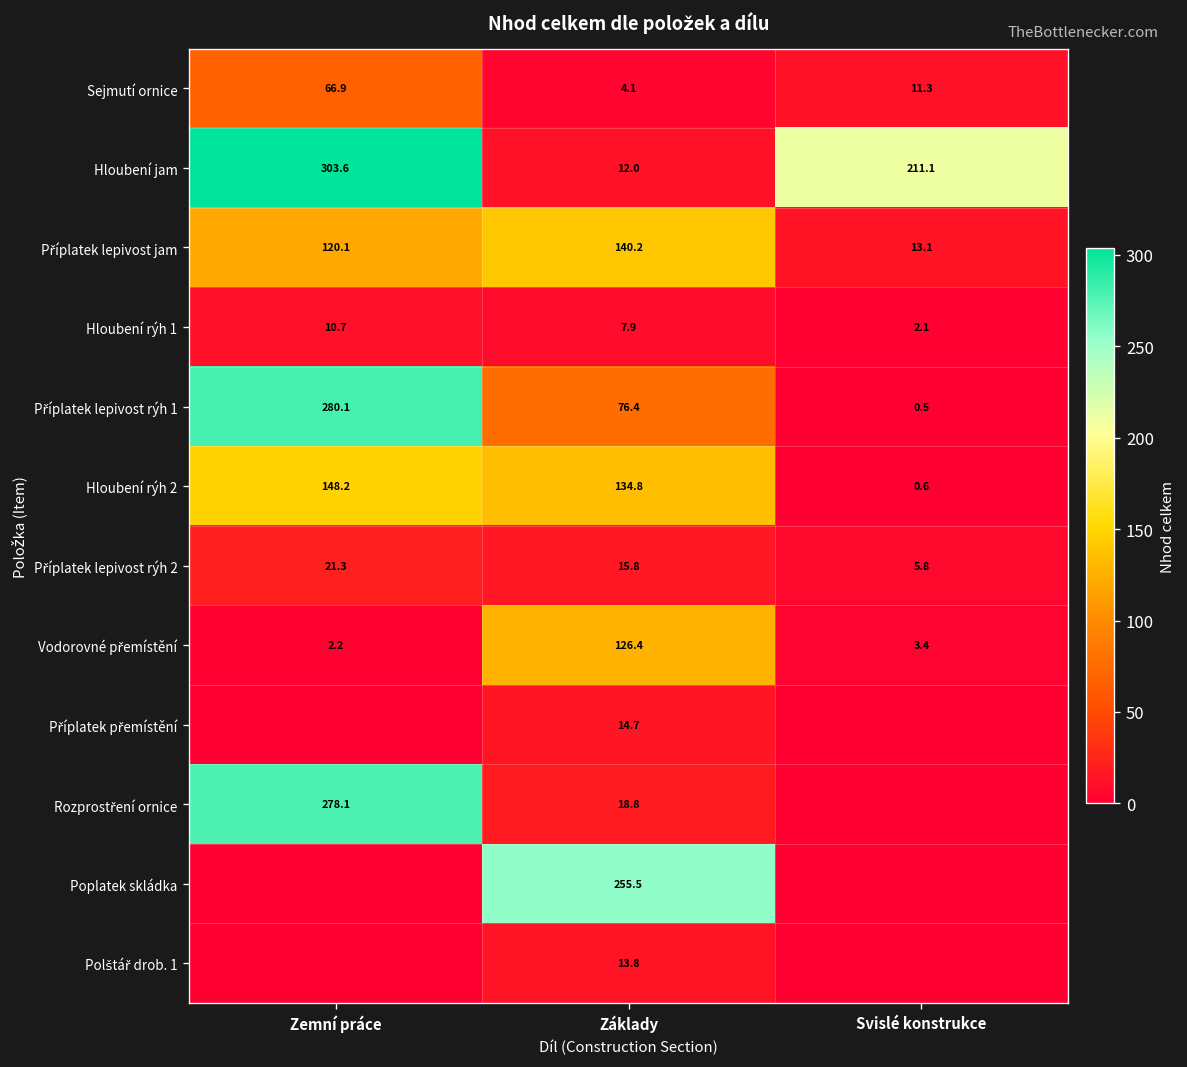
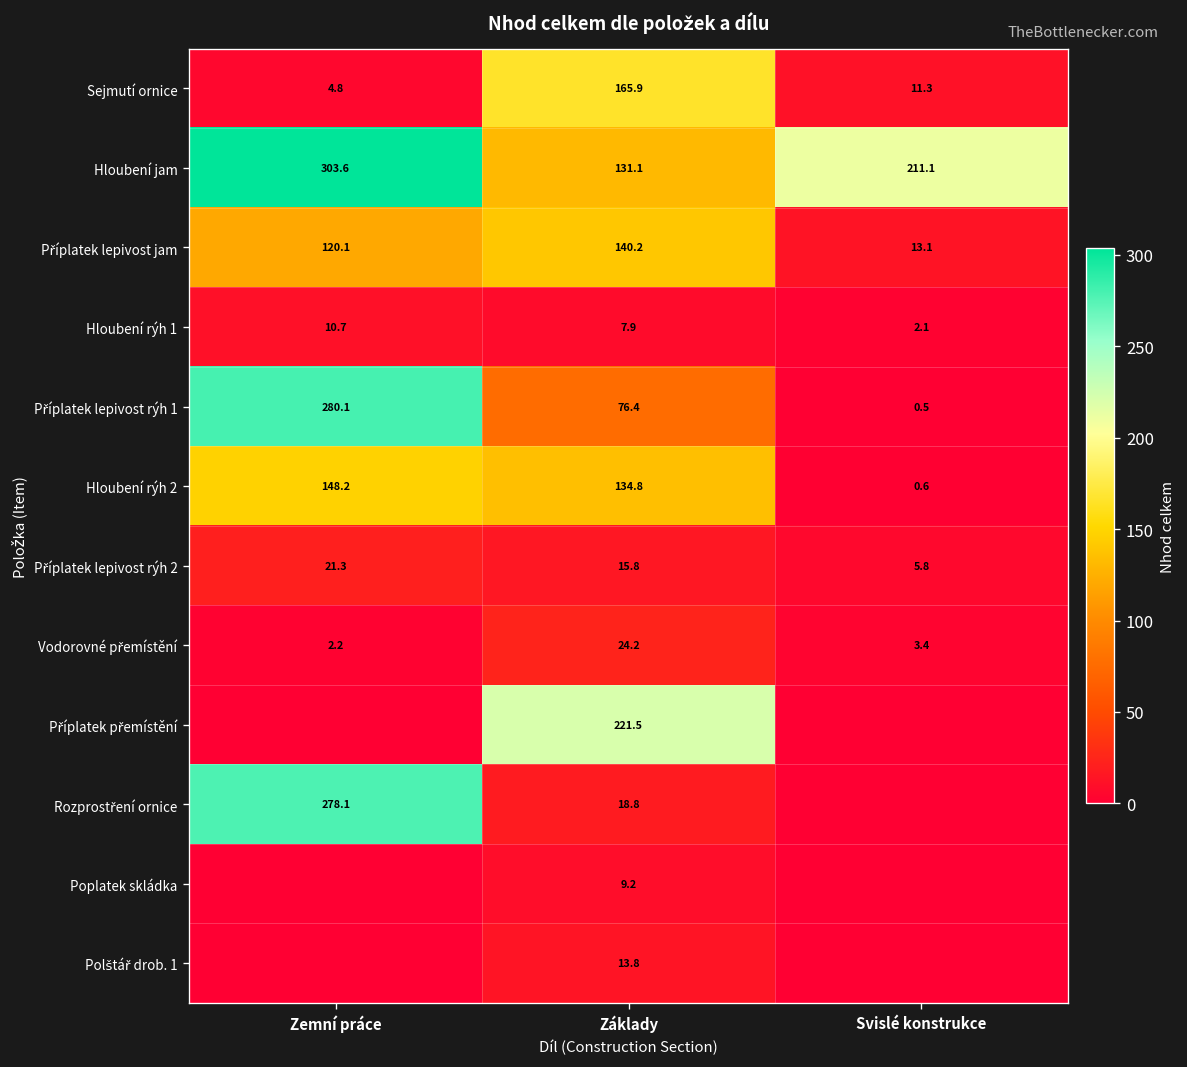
  {
    "Sejmutí ornice": {
-     "Zemní práce": 66.9,
-     "Základy": 4.1,
+     "Zemní práce": 4.8,
+     "Základy": 165.9,
      "Svislé konstrukce": 11.3
    },
    "Hloubení jam": {
      "Zemní práce": 303.6,
-     "Základy": 12.0,
+     "Základy": 131.1,
      "Svislé konstrukce": 211.1
    },
    "Příplatek lepivost jam": {
      "Zemní práce": 120.1,
      "Základy": 140.2,
      "Svislé konstrukce": 13.1
    },
    "Hloubení rýh 1": {
      "Zemní práce": 10.7,
      "Základy": 7.9,
      "Svislé konstrukce": 2.1
    },
    "Příplatek lepivost rýh 1": {
      "Zemní práce": 280.1,
      "Základy": 76.4,
      "Svislé konstrukce": 0.5
    },
    "Hloubení rýh 2": {
      "Zemní práce": 148.2,
      "Základy": 134.8,
      "Svislé konstrukce": 0.6
    },
    "Příplatek lepivost rýh 2": {
      "Zemní práce": 21.3,
      "Základy": 15.8,
      "Svislé konstrukce": 5.8
    },
    "Vodorovné přemístění": {
      "Zemní práce": 2.2,
-     "Základy": 126.4,
+     "Základy": 24.2,
      "Svislé konstrukce": 3.4
    },
    "Příplatek přemístění": {
-     "Základy": 14.7
+     "Základy": 221.5
    },
    "Rozprostření ornice": {
      "Zemní práce": 278.1,
      "Základy": 18.8
    },
    "Poplatek skládka": {
-     "Základy": 255.5
+     "Základy": 9.2
    },
    "Polštář drob. 1": {
      "Základy": 13.8
    }
  }
